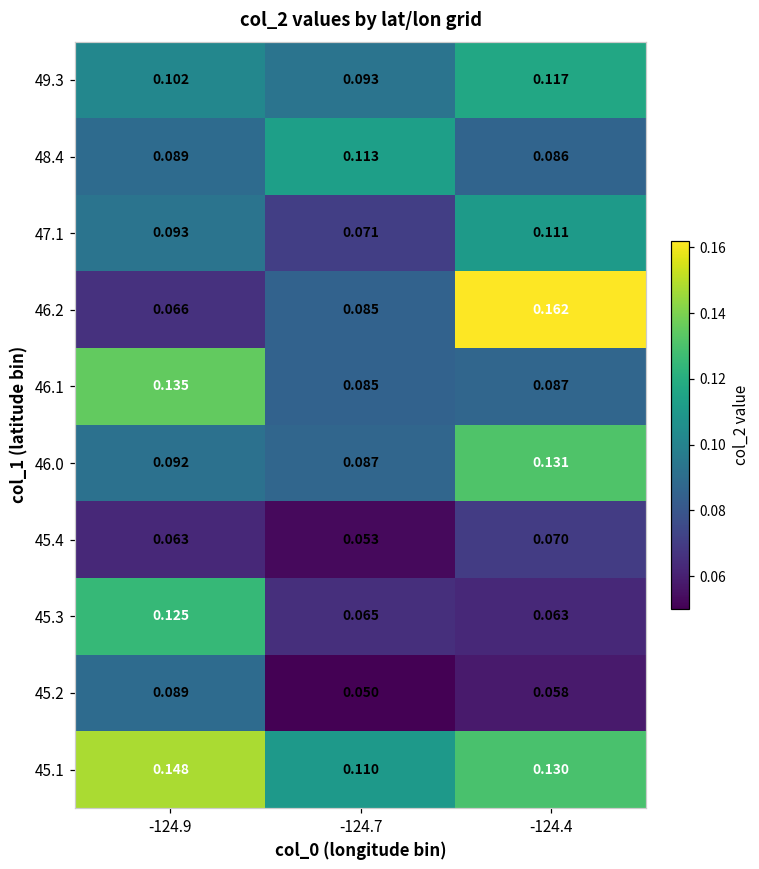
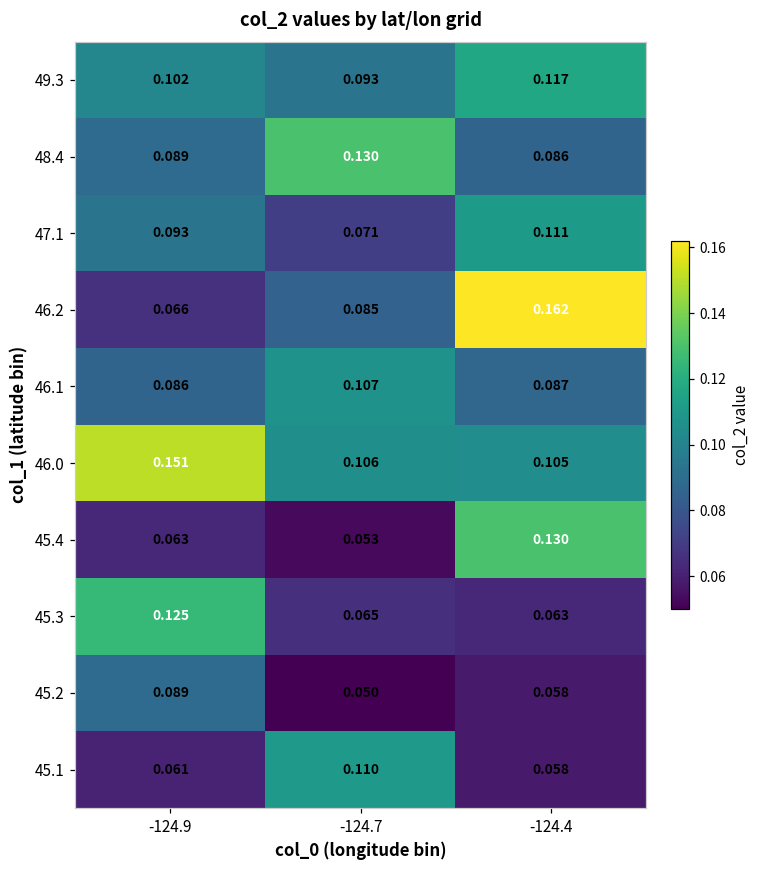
  {
    "49.3": {
      "-124.9": 0.102,
      "-124.7": 0.093,
      "-124.4": 0.117
    },
    "48.4": {
      "-124.9": 0.089,
-     "-124.7": 0.113,
+     "-124.7": 0.130,
      "-124.4": 0.086
    },
    "47.1": {
      "-124.9": 0.093,
      "-124.7": 0.071,
      "-124.4": 0.111
    },
    "46.2": {
      "-124.9": 0.066,
      "-124.7": 0.085,
      "-124.4": 0.162
    },
    "46.1": {
-     "-124.9": 0.135,
-     "-124.7": 0.085,
+     "-124.9": 0.086,
+     "-124.7": 0.107,
      "-124.4": 0.087
    },
    "46.0": {
-     "-124.9": 0.092,
-     "-124.7": 0.087,
-     "-124.4": 0.131
+     "-124.9": 0.151,
+     "-124.7": 0.106,
+     "-124.4": 0.105
    },
    "45.4": {
      "-124.9": 0.063,
      "-124.7": 0.053,
-     "-124.4": 0.070
+     "-124.4": 0.130
    },
    "45.3": {
      "-124.9": 0.125,
      "-124.7": 0.065,
      "-124.4": 0.063
    },
    "45.2": {
      "-124.9": 0.089,
      "-124.7": 0.050,
      "-124.4": 0.058
    },
    "45.1": {
-     "-124.9": 0.148,
+     "-124.9": 0.061,
      "-124.7": 0.110,
-     "-124.4": 0.130
+     "-124.4": 0.058
    }
  }
